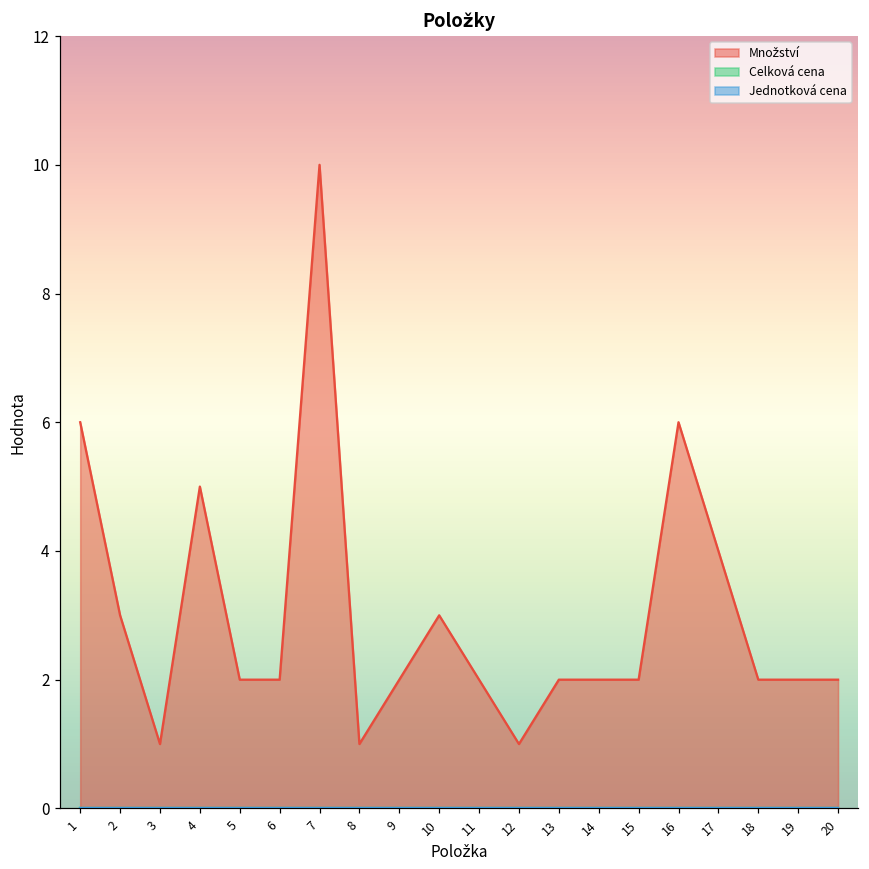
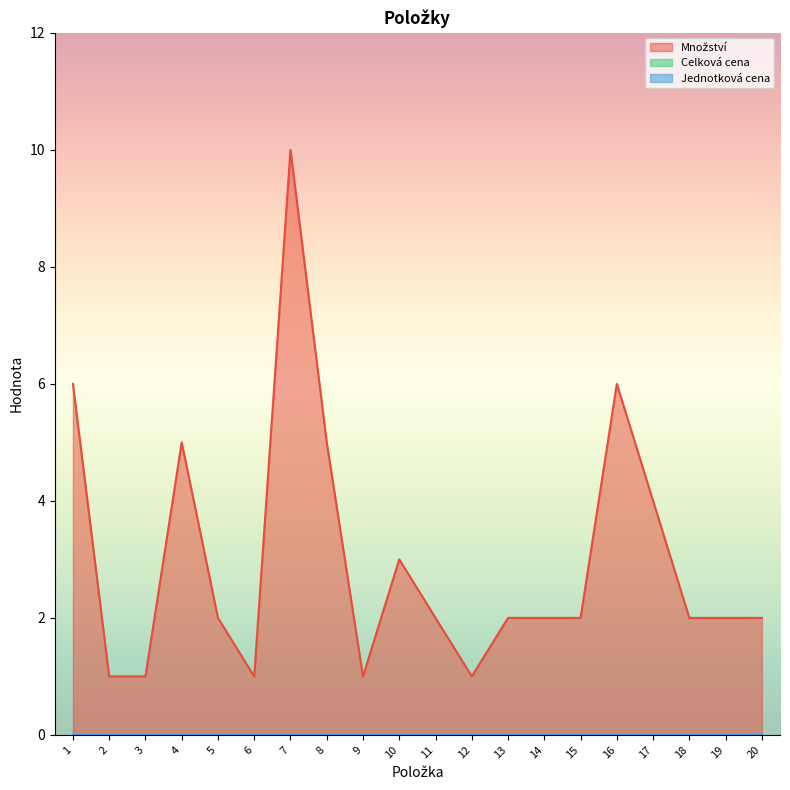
  {
    "Množství": {
      "1": 6,
-     "2": 3,
+     "2": 1,
      "3": 1,
      "4": 5,
      "5": 2,
-     "6": 2,
+     "6": 1,
      "7": 10,
-     "8": 1,
-     "9": 2,
+     "8": 5,
+     "9": 1,
      "10": 3,
      "11": 2,
      "12": 1,
      "13": 2,
      "14": 2,
      "15": 2,
      "16": 6,
      "17": 4,
      "18": 2,
      "19": 2,
      "20": 2
    },
    "Jednotková cena": {
      "1": 0,
      "2": 0,
      "3": 0,
      "4": 0,
      "5": 0,
      "6": 0,
      "7": 0,
      "8": 0,
      "9": 0,
      "10": 0,
      "11": 0,
      "12": 0,
      "13": 0,
      "14": 0,
      "15": 0,
      "16": 0,
      "17": 0,
      "18": 0,
      "19": 0,
      "20": 0
    }
  }
